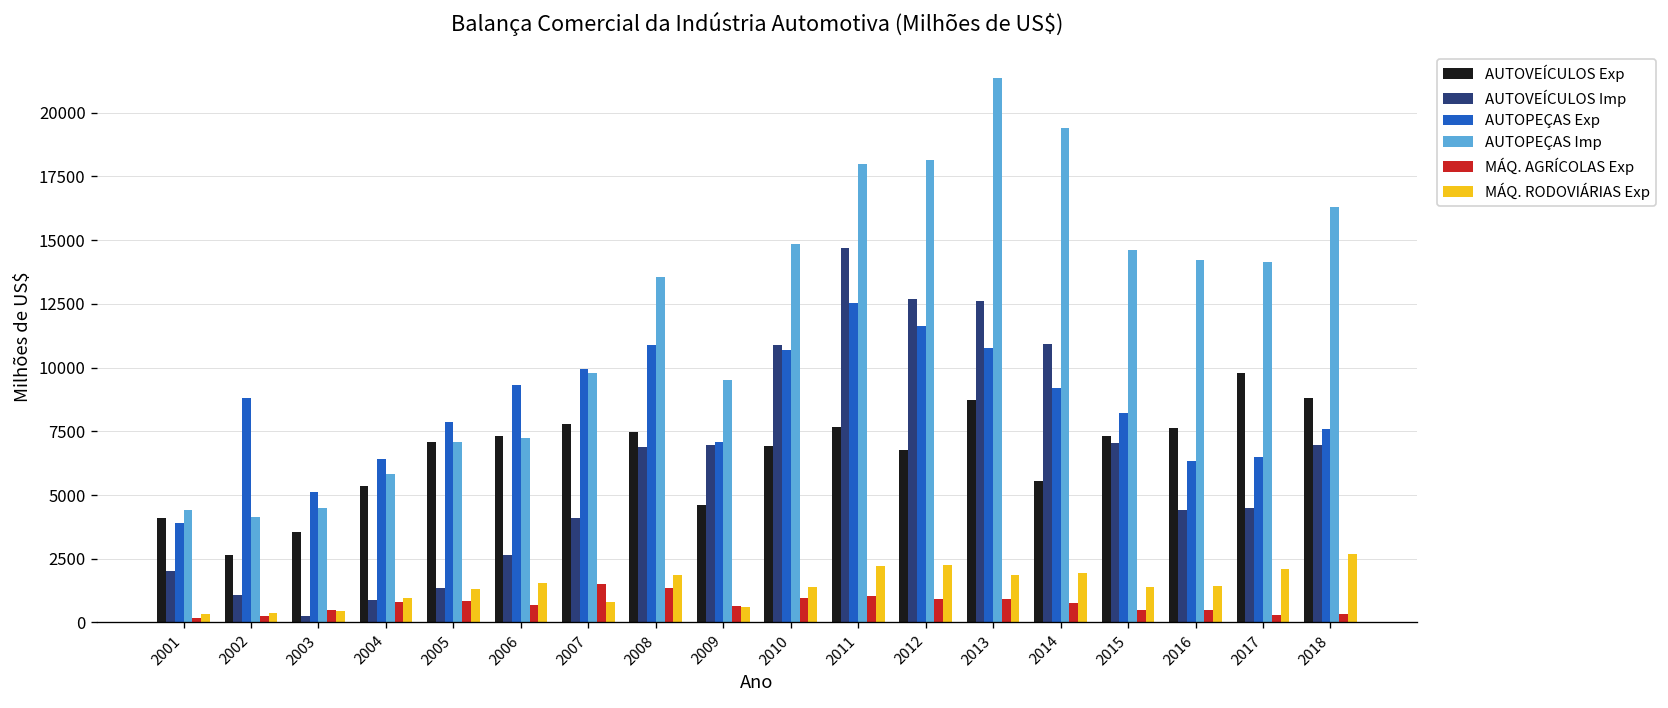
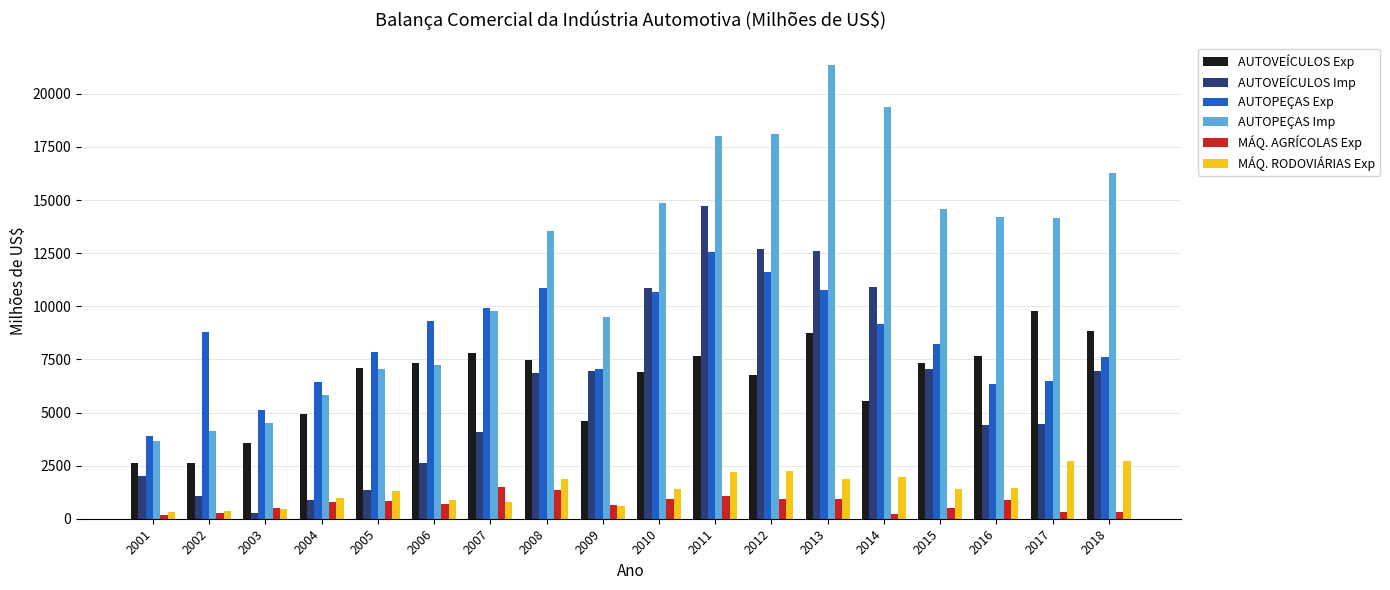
  {
    "AUTOVEÍCULOS Exp": {
-     "2001": 4100,
+     "2001": 2600,
      "2002": 2600,
      "2003": 3600,
-     "2004": 5300,
+     "2004": 5000,
      "2005": 7100,
      "2006": 7300,
      "2007": 7800,
      "2008": 7500,
      "2009": 4600,
      "2010": 6900,
      "2011": 7700,
      "2012": 6800,
      "2013": 8700,
      "2014": 5500,
      "2015": 7300,
      "2016": 7600,
      "2017": 9800,
      "2018": 8800
    },
    "AUTOVEÍCULOS Imp": {
      "2001": 2000,
      "2002": 1100,
      "2003": 300,
      "2004": 900,
      "2005": 1400,
      "2006": 2600,
      "2007": 4100,
      "2008": 6900,
      "2009": 7000,
      "2010": 10900,
      "2011": 14700,
      "2012": 12700,
      "2013": 12600,
      "2014": 10900,
      "2015": 7100,
      "2016": 4400,
      "2017": 4500,
      "2018": 7000
    },
    "AUTOPEÇAS Exp": {
      "2001": 3900,
      "2002": 8800,
      "2003": 5100,
      "2004": 6400,
      "2005": 7900,
      "2006": 9300,
      "2007": 9900,
      "2008": 10900,
      "2009": 7100,
      "2010": 10700,
      "2011": 12500,
      "2012": 11600,
      "2013": 10700,
      "2014": 9200,
      "2015": 8200,
      "2016": 6300,
      "2017": 6500,
      "2018": 7600
    },
    "AUTOPEÇAS Imp": {
-     "2001": 4400,
+     "2001": 3600,
      "2002": 4100,
      "2003": 4500,
      "2004": 5800,
      "2005": 7100,
      "2006": 7200,
      "2007": 9800,
      "2008": 13600,
      "2009": 9500,
      "2010": 14900,
      "2011": 18000,
      "2012": 18100,
      "2013": 21300,
      "2014": 19400,
      "2015": 14600,
      "2016": 14200,
      "2017": 14100,
      "2018": 16300
    },
    "MÁQ. AGRÍCOLAS Exp": {
      "2001": 200,
      "2002": 300,
      "2003": 500,
      "2004": 800,
      "2005": 800,
      "2006": 700,
      "2007": 1500,
      "2008": 1400,
      "2009": 700,
      "2010": 900,
      "2011": 1000,
      "2012": 900,
      "2013": 900,
-     "2014": 800,
+     "2014": 200,
      "2015": 500,
-     "2016": 500,
+     "2016": 900,
      "2017": 300,
      "2018": 300
    },
    "MÁQ. RODOVIÁRIAS Exp": {
      "2001": 300,
      "2002": 400,
      "2003": 500,
      "2004": 1000,
      "2005": 1300,
-     "2006": 1500,
+     "2006": 900,
      "2007": 800,
      "2008": 1900,
      "2009": 600,
      "2010": 1400,
      "2011": 2200,
      "2012": 2300,
      "2013": 1900,
      "2014": 2000,
      "2015": 1400,
      "2016": 1400,
-     "2017": 2100,
+     "2017": 2700,
      "2018": 2700
    }
  }
